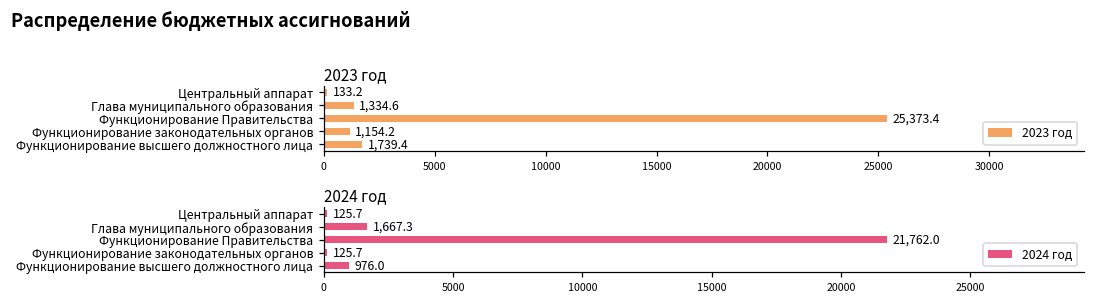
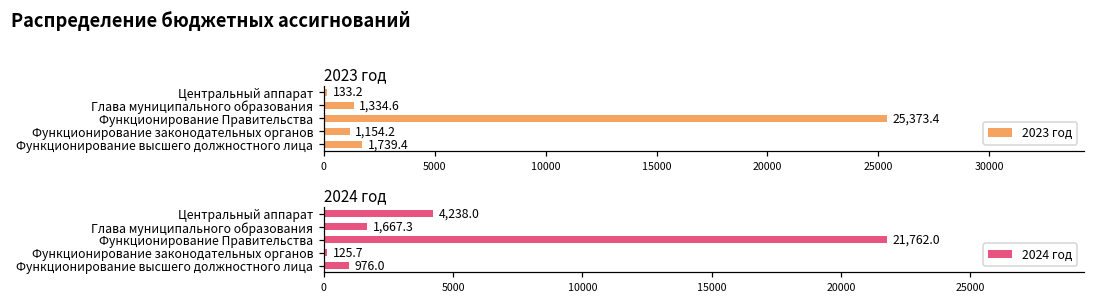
  {
    "2023 год": {
      "Центральный аппарат": "133.2",
      "Глава муниципального образования": "1,334.6",
      "Функционирование Правительства": "25,373.4",
      "Функционирование законодательных органов": "1,154.2",
      "Функционирование высшего должностного лица": "1,739.4"
    },
    "2024 год": {
-     "Центральный аппарат": "125.7",
+     "Центральный аппарат": "4,238.0",
      "Глава муниципального образования": "1,667.3",
      "Функционирование Правительства": "21,762.0",
      "Функционирование законодательных органов": "125.7",
      "Функционирование высшего должностного лица": "976.0"
    }
  }
